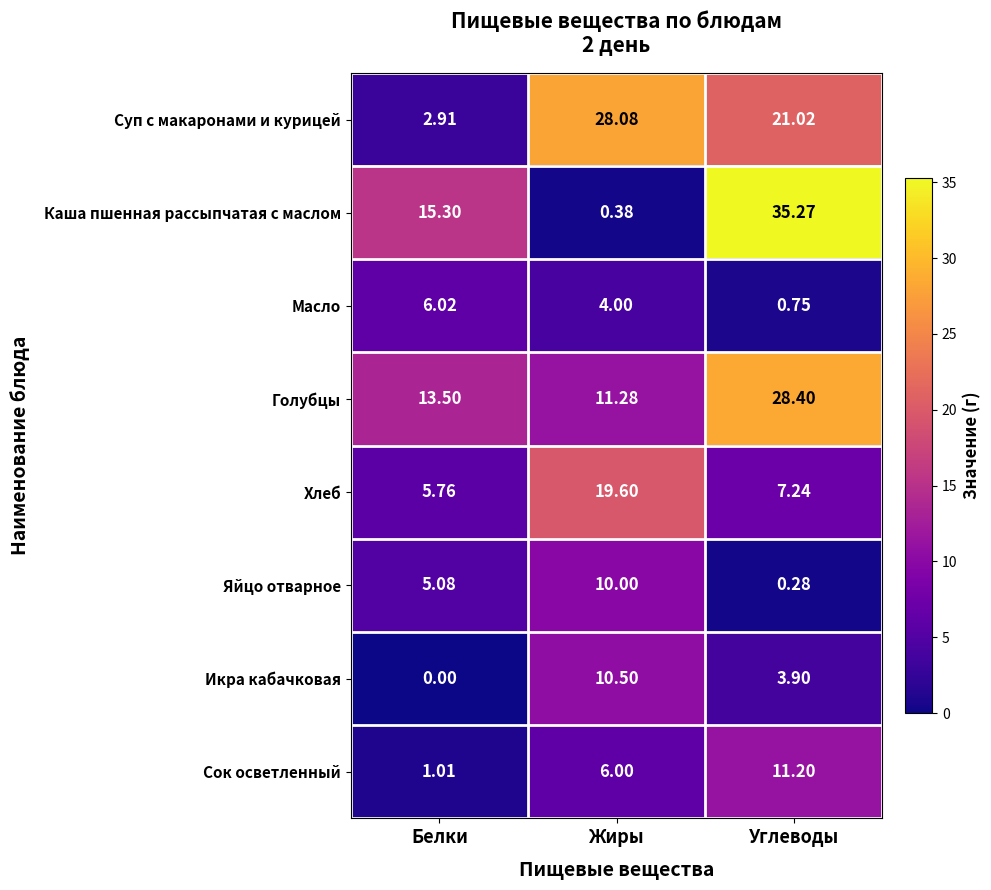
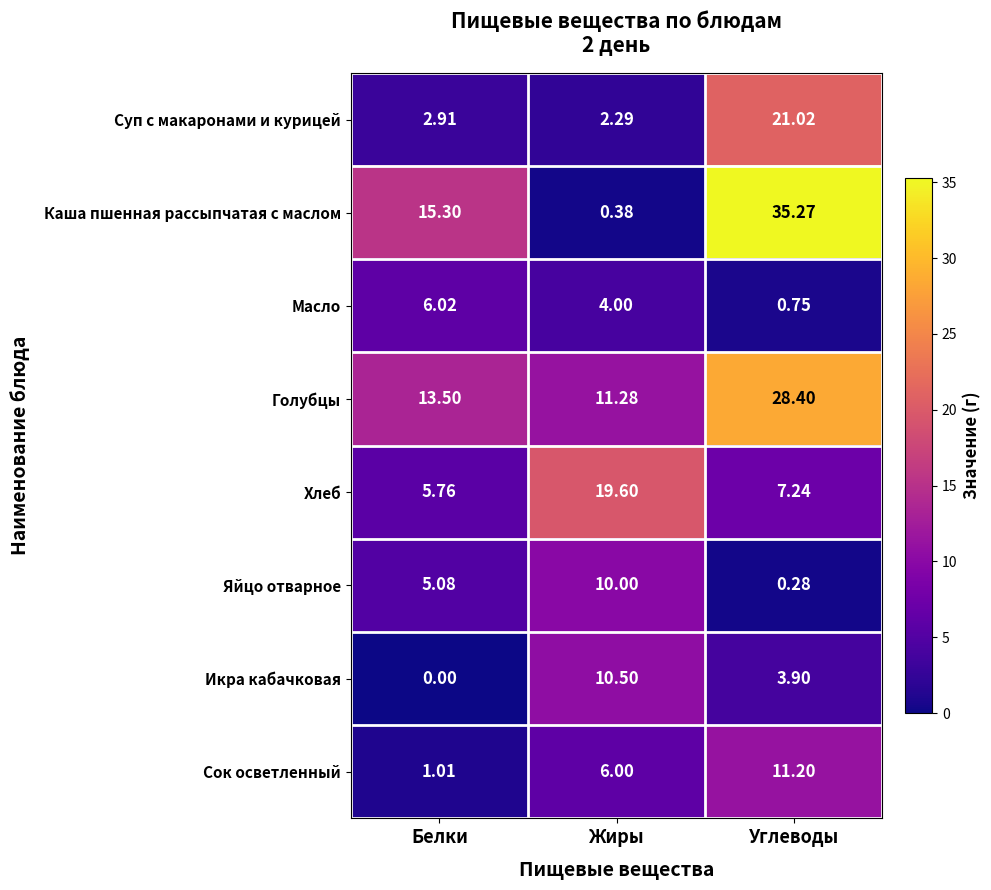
  {
    "Суп с макаронами и курицей": {
      "Белки": 2.91,
-     "Жиры": 28.08,
+     "Жиры": 2.29,
      "Углеводы": 21.02
    },
    "Каша пшенная рассыпчатая с маслом": {
      "Белки": 15.30,
      "Жиры": 0.38,
      "Углеводы": 35.27
    },
    "Масло": {
      "Белки": 6.02,
      "Жиры": 4.00,
      "Углеводы": 0.75
    },
    "Голубцы": {
      "Белки": 13.50,
      "Жиры": 11.28,
      "Углеводы": 28.40
    },
    "Хлеб": {
      "Белки": 5.76,
      "Жиры": 19.60,
      "Углеводы": 7.24
    },
    "Яйцо отварное": {
      "Белки": 5.08,
      "Жиры": 10.00,
      "Углеводы": 0.28
    },
    "Икра кабачковая": {
      "Белки": 0.00,
      "Жиры": 10.50,
      "Углеводы": 3.90
    },
    "Сок осветленный": {
      "Белки": 1.01,
      "Жиры": 6.00,
      "Углеводы": 11.20
    }
  }
